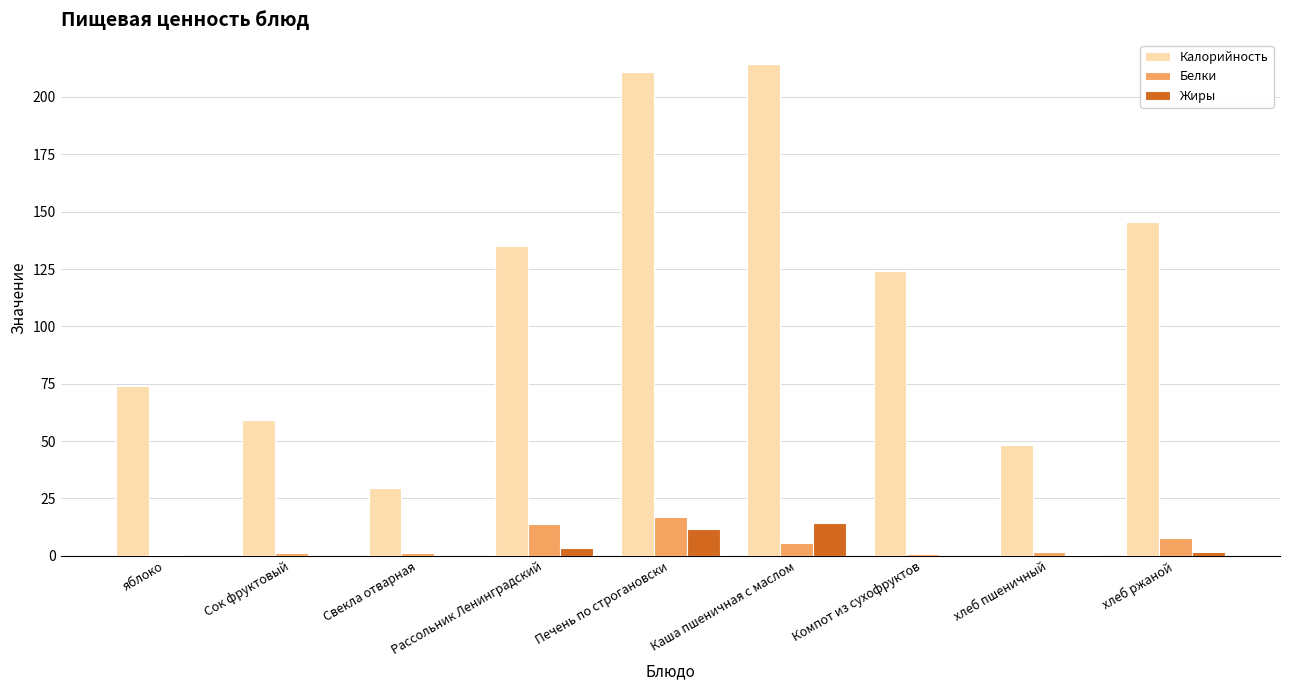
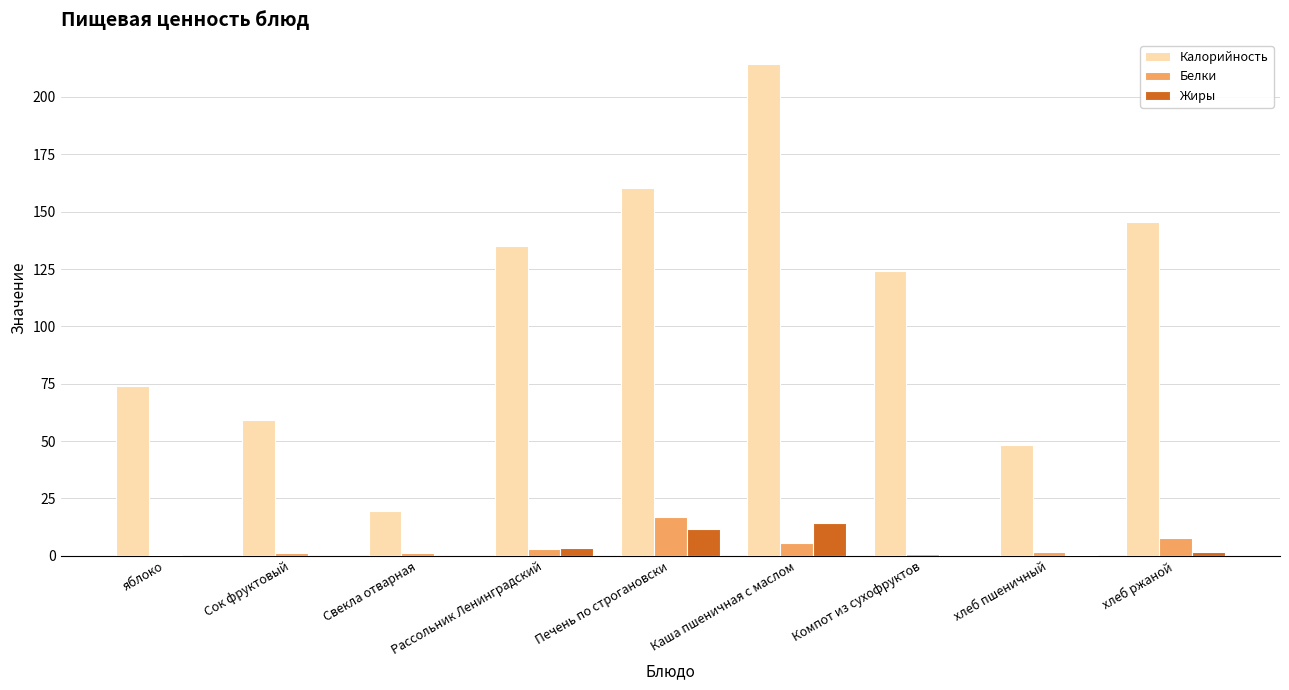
  {
    "Калорийность": {
      "яблоко": 74,
      "Сок фруктовый": 59,
-     "Свекла отварная": 29,
+     "Свекла отварная": 19,
      "Рассольник Ленинградский": 135,
-     "Печень по строгановски": 211,
+     "Печень по строгановски": 161,
      "Каша пшеничная с маслом": 214,
      "Компот из сухофруктов": 124,
      "хлеб пшеничный": 48,
      "хлеб ржаной": 145
    },
    "Белки": {
-     "Рассольник Ленинградский": 14,
+     "Рассольник Ленинградский": 3,
      "Печень по строгановски": 17,
      "Каша пшеничная с маслом": 5,
      "хлеб пшеничный": 2,
      "хлеб ржаной": 8
    },
    "Жиры": {
      "яблоко": 0,
      "Сок фруктовый": 0,
      "Свекла отварная": 0,
      "Рассольник Ленинградский": 4,
      "Печень по строгановски": 12,
      "Каша пшеничная с маслом": 14,
      "Компот из сухофруктов": 0,
      "хлеб ржаной": 1
    }
  }
